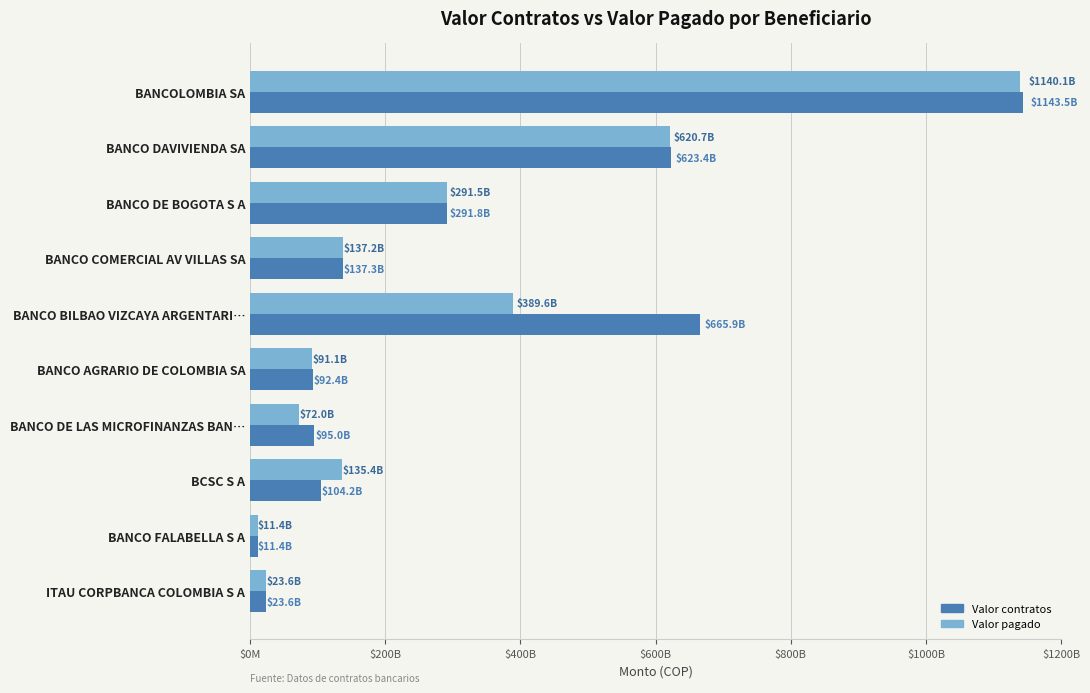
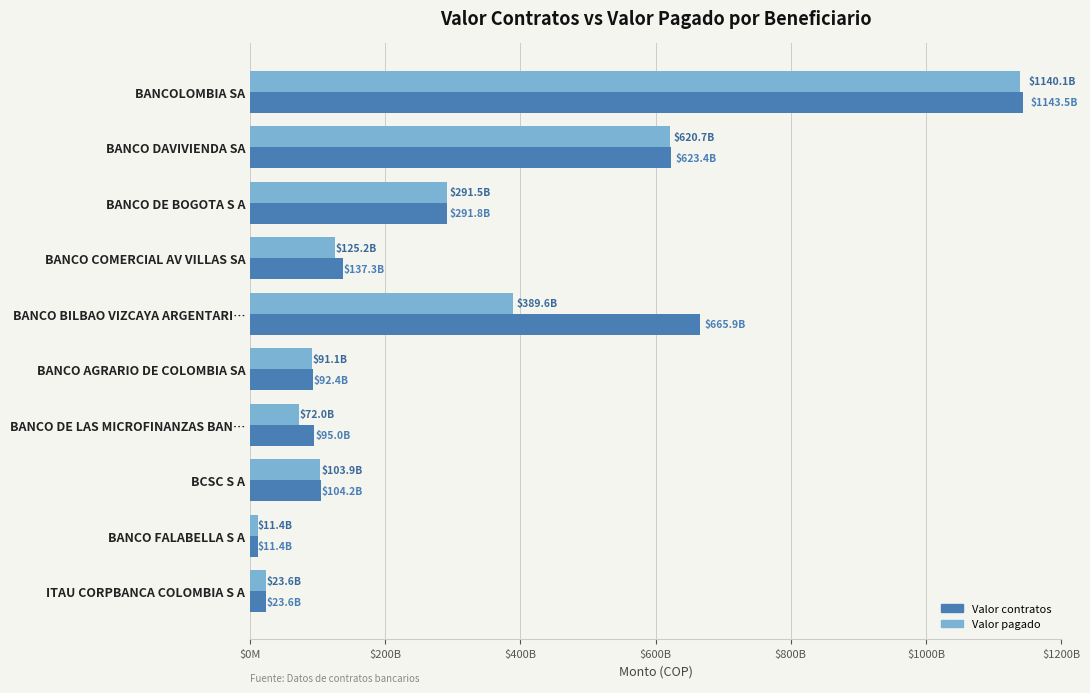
  {
    "Valor contratos": {
      "BANCOLOMBIA SA": "$1143.5B",
      "BANCO DAVIVIENDA SA": "$623.4B",
      "BANCO DE BOGOTA S A": "$291.8B",
      "BANCO COMERCIAL AV VILLAS SA": "$137.3B",
      "BANCO BILBAO VIZCAYA ARGENTARI…": "$665.9B",
      "BANCO AGRARIO DE COLOMBIA SA": "$92.4B",
      "BANCO DE LAS MICROFINANZAS BAN…": "$95.0B",
      "BCSC S A": "$104.2B",
      "BANCO FALABELLA S A": "$11.4B",
      "ITAU CORPBANCA COLOMBIA S A": "$23.6B"
    },
    "Valor pagado": {
      "BANCOLOMBIA SA": "$1140.1B",
      "BANCO DAVIVIENDA SA": "$620.7B",
      "BANCO DE BOGOTA S A": "$291.5B",
-     "BANCO COMERCIAL AV VILLAS SA": "$137.2B",
+     "BANCO COMERCIAL AV VILLAS SA": "$125.2B",
      "BANCO BILBAO VIZCAYA ARGENTARI…": "$389.6B",
      "BANCO AGRARIO DE COLOMBIA SA": "$91.1B",
      "BANCO DE LAS MICROFINANZAS BAN…": "$72.0B",
-     "BCSC S A": "$135.4B",
+     "BCSC S A": "$103.9B",
      "BANCO FALABELLA S A": "$11.4B",
      "ITAU CORPBANCA COLOMBIA S A": "$23.6B"
    }
  }
